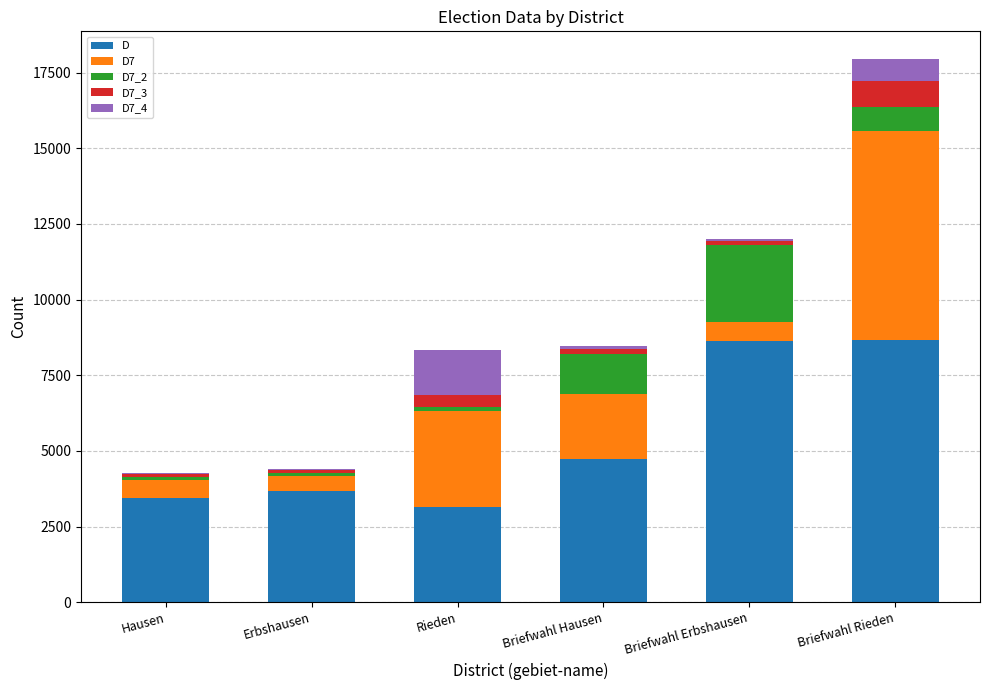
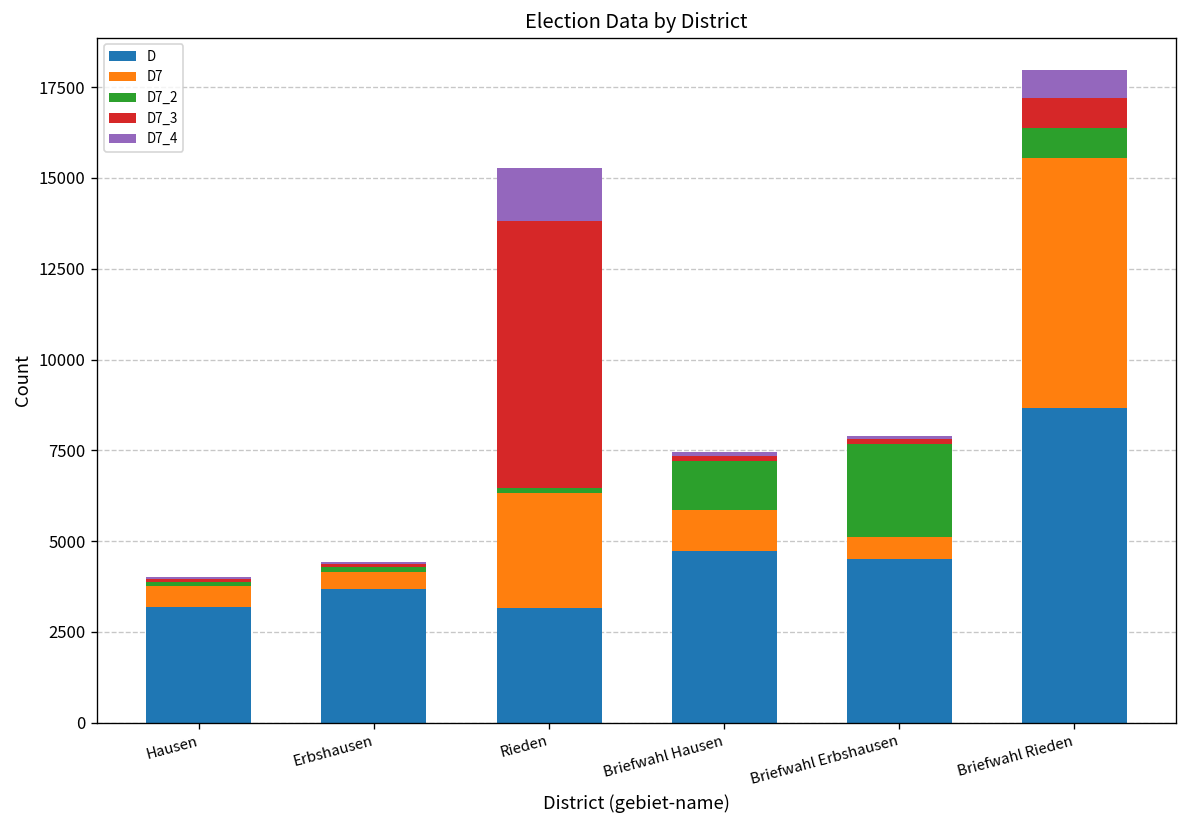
  {
    "D": {
-     "Hausen": 3400,
+     "Hausen": 3200,
      "Erbshausen": 3700,
      "Rieden": 3200,
      "Briefwahl Hausen": 4700,
-     "Briefwahl Erbshausen": 8600,
+     "Briefwahl Erbshausen": 4500,
      "Briefwahl Rieden": 8700
    },
    "D7": {
      "Hausen": 600,
      "Erbshausen": 500,
      "Rieden": 3200,
-     "Briefwahl Hausen": 2100,
+     "Briefwahl Hausen": 1100,
      "Briefwahl Erbshausen": 600,
      "Briefwahl Rieden": 6900
    },
    "D7_2": {
      "Hausen": 100,
      "Erbshausen": 100,
      "Rieden": 100,
      "Briefwahl Hausen": 1300,
      "Briefwahl Erbshausen": 2500,
      "Briefwahl Rieden": 800
    },
    "D7_3": {
      "Erbshausen": 100,
-     "Rieden": 400,
+     "Rieden": 7400,
      "Briefwahl Hausen": 200,
      "Briefwahl Erbshausen": 100,
      "Briefwahl Rieden": 800
    },
    "D7_4": {
      "Rieden": 1500,
      "Briefwahl Hausen": 100,
      "Briefwahl Erbshausen": 100,
      "Briefwahl Rieden": 800
    }
  }
